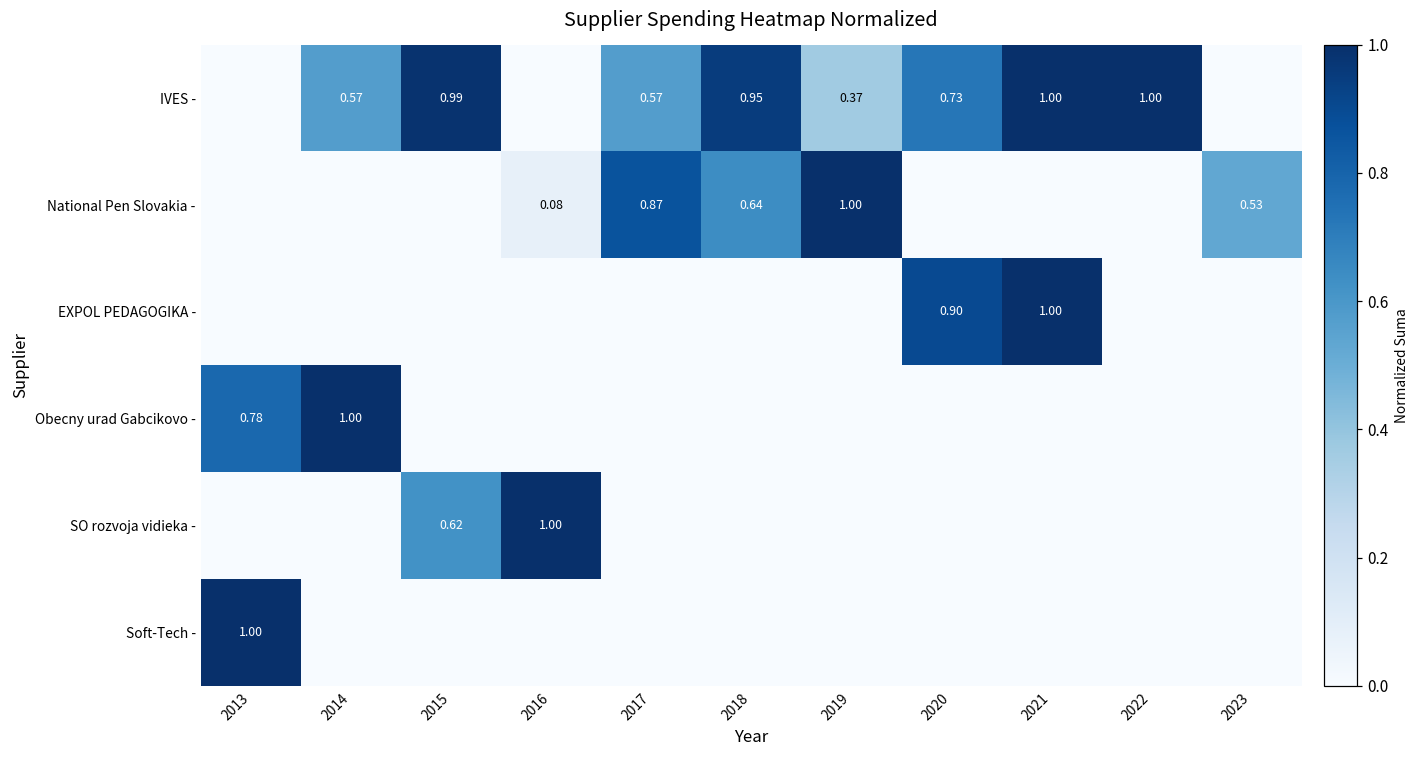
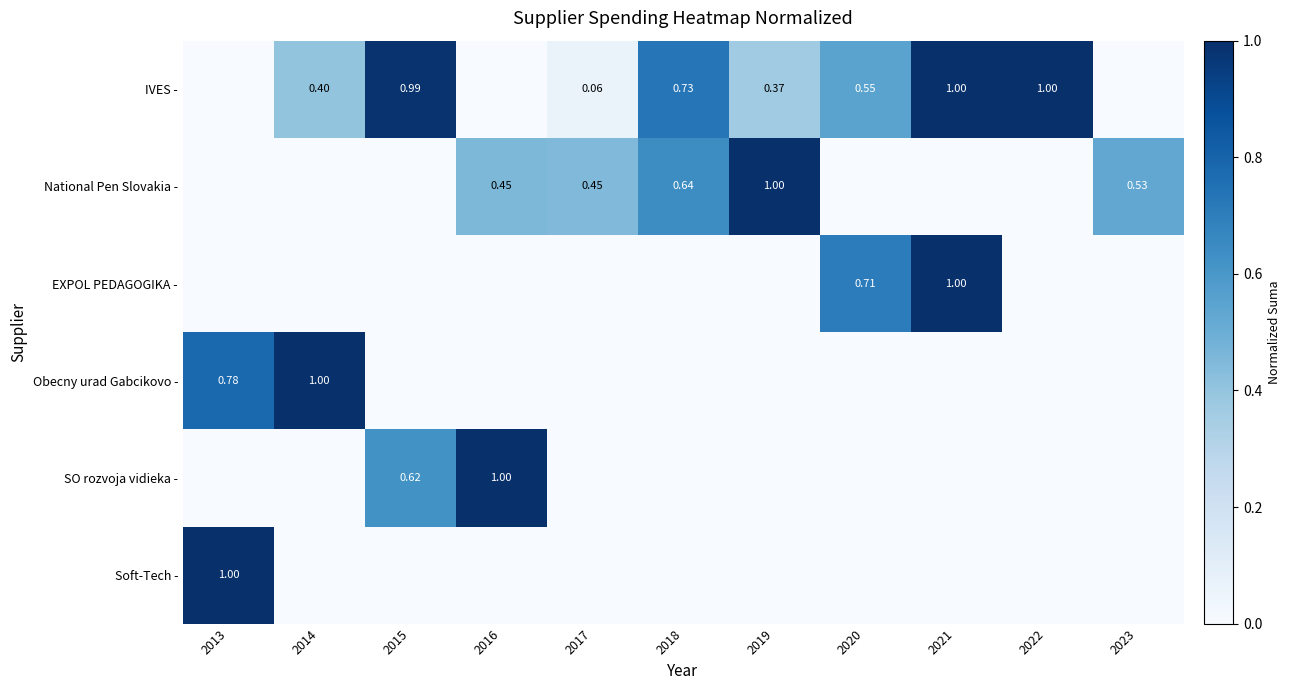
  {
    "IVES -": {
-     "2014": 0.57,
+     "2014": 0.40,
      "2015": 0.99,
-     "2017": 0.57,
-     "2018": 0.95,
+     "2017": 0.06,
+     "2018": 0.73,
      "2019": 0.37,
-     "2020": 0.73,
+     "2020": 0.55,
      "2021": 1.00,
      "2022": 1.00
    },
    "National Pen Slovakia -": {
-     "2016": 0.08,
-     "2017": 0.87,
+     "2016": 0.45,
+     "2017": 0.45,
      "2018": 0.64,
      "2019": 1.00,
      "2023": 0.53
    },
    "EXPOL PEDAGOGIKA -": {
-     "2020": 0.90,
+     "2020": 0.71,
      "2021": 1.00
    },
    "Obecny urad Gabcikovo -": {
      "2013": 0.78,
      "2014": 1.00
    },
    "SO rozvoja vidieka -": {
      "2015": 0.62,
      "2016": 1.00
    },
    "Soft-Tech -": {
      "2013": 1.00
    }
  }
